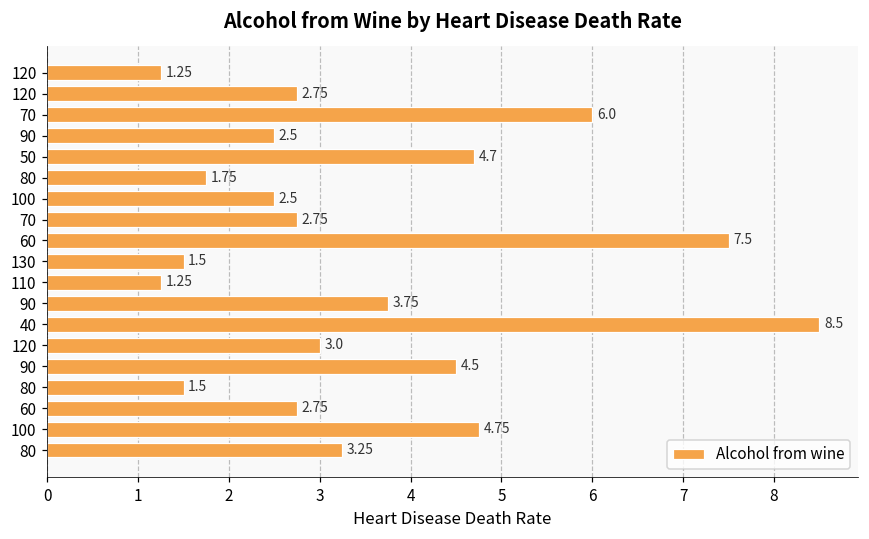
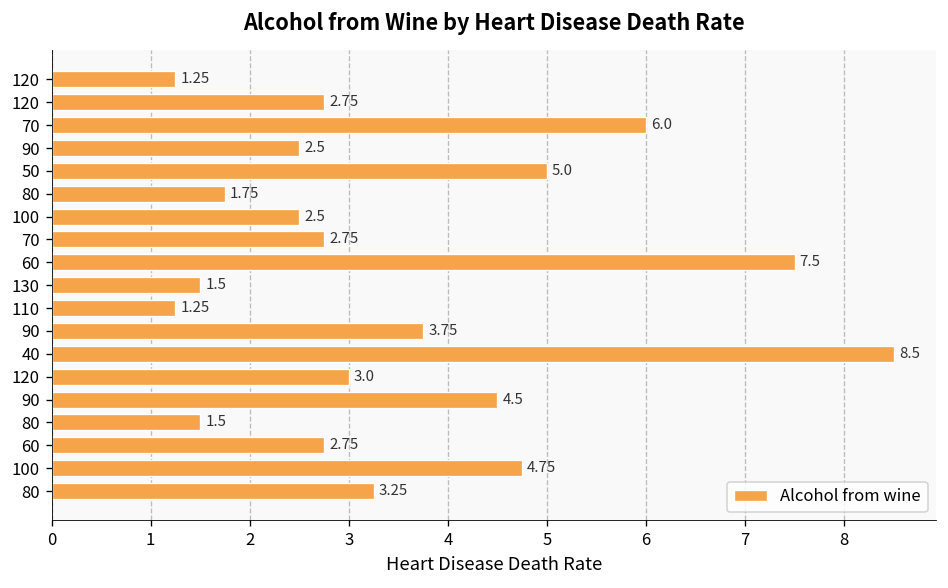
  {
-   "50": 4.7,
+   "50": 5.0,
    "130": 1.5,
    "110": 1.25,
    "40": 8.5
  }
